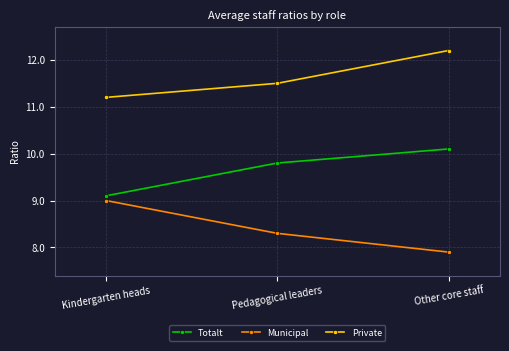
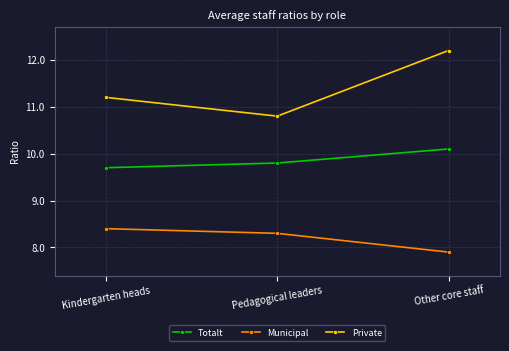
  {
    "Totalt": {
-     "Kindergarten heads": 9.1,
+     "Kindergarten heads": 9.7,
      "Pedagogical leaders": 9.8,
      "Other core staff": 10.1
    },
    "Municipal": {
-     "Kindergarten heads": 9.0,
+     "Kindergarten heads": 8.4,
      "Pedagogical leaders": 8.3,
      "Other core staff": 7.9
    },
    "Private": {
      "Kindergarten heads": 11.2,
-     "Pedagogical leaders": 11.5,
+     "Pedagogical leaders": 10.8,
      "Other core staff": 12.2
    }
  }
